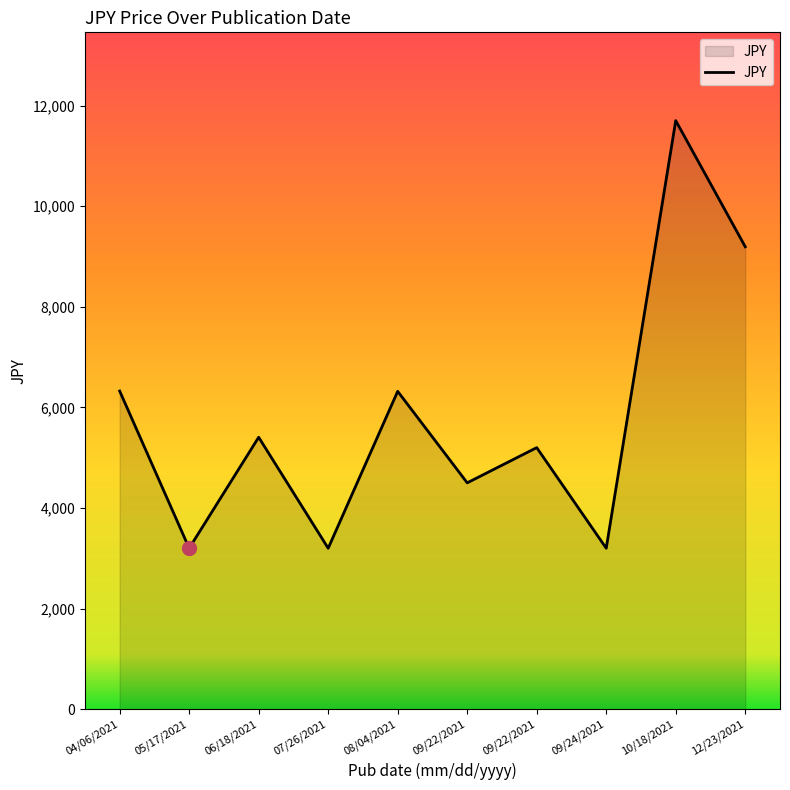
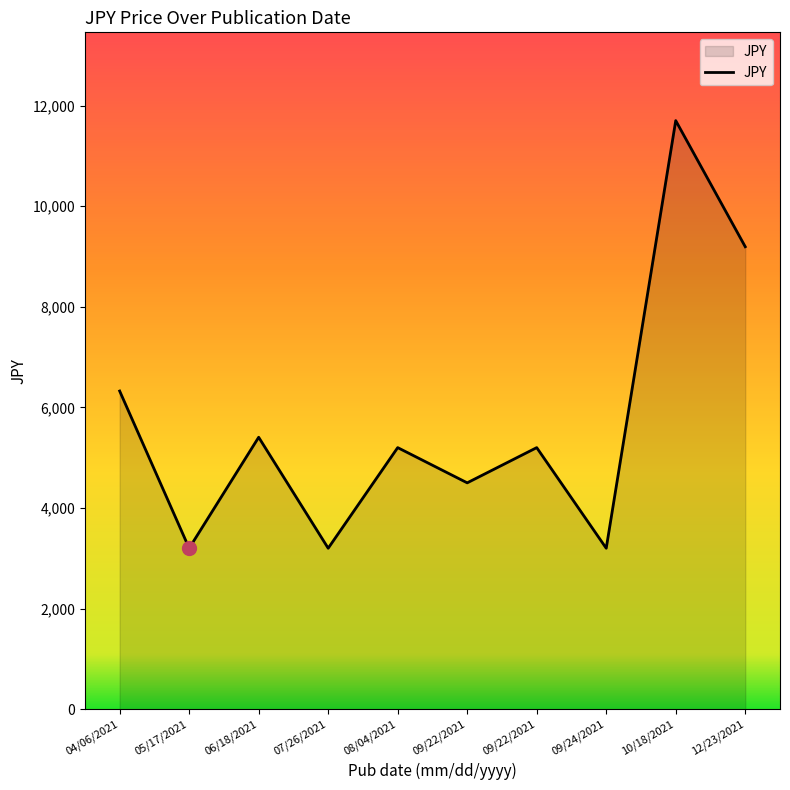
  {
    "JPY": {
      "04/06/2021": "6,300",
      "06/18/2021": "5,400",
      "07/26/2021": "3,200",
-     "08/04/2021": "6,300",
+     "08/04/2021": "5,200",
      "09/24/2021": "3,200",
      "10/18/2021": "11,700",
      "12/23/2021": "9,200"
    }
  }
